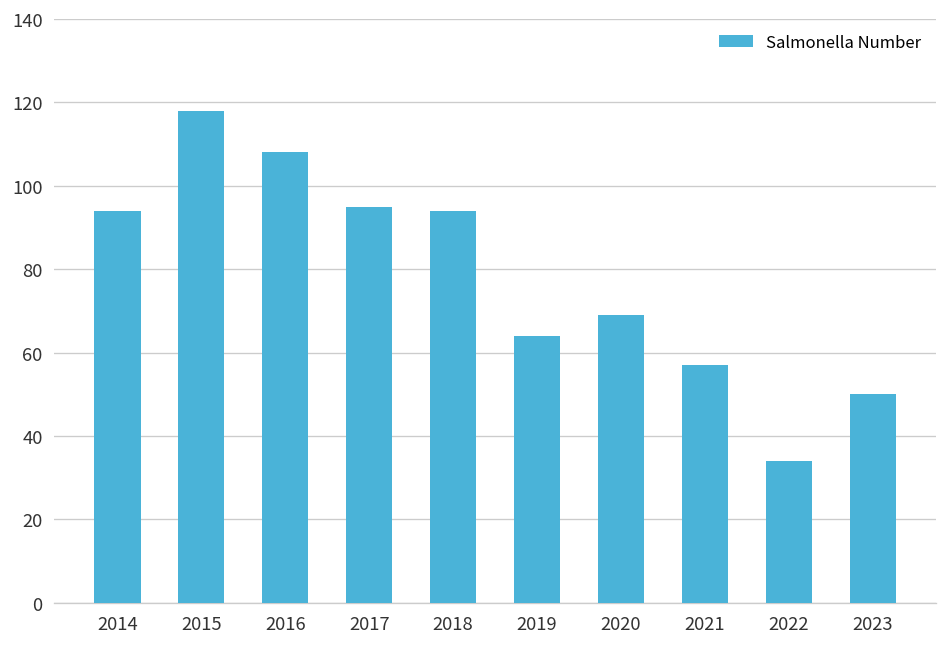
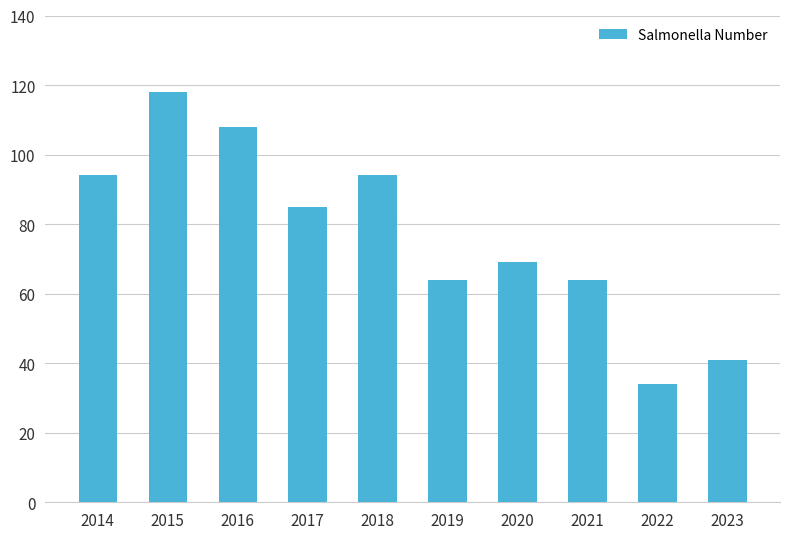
  {
    "2014": 94,
    "2015": 118,
    "2016": 108,
-   "2017": 95,
+   "2017": 85,
    "2018": 94,
    "2019": 64,
    "2020": 69,
-   "2021": 57,
+   "2021": 64,
    "2022": 34,
-   "2023": 50
+   "2023": 41
  }
